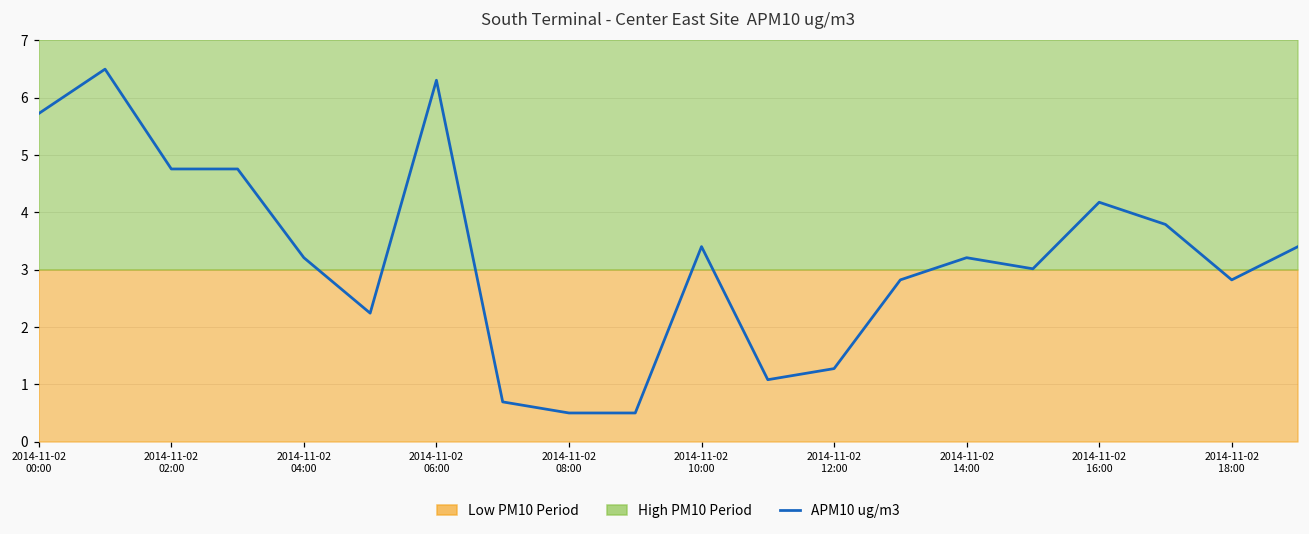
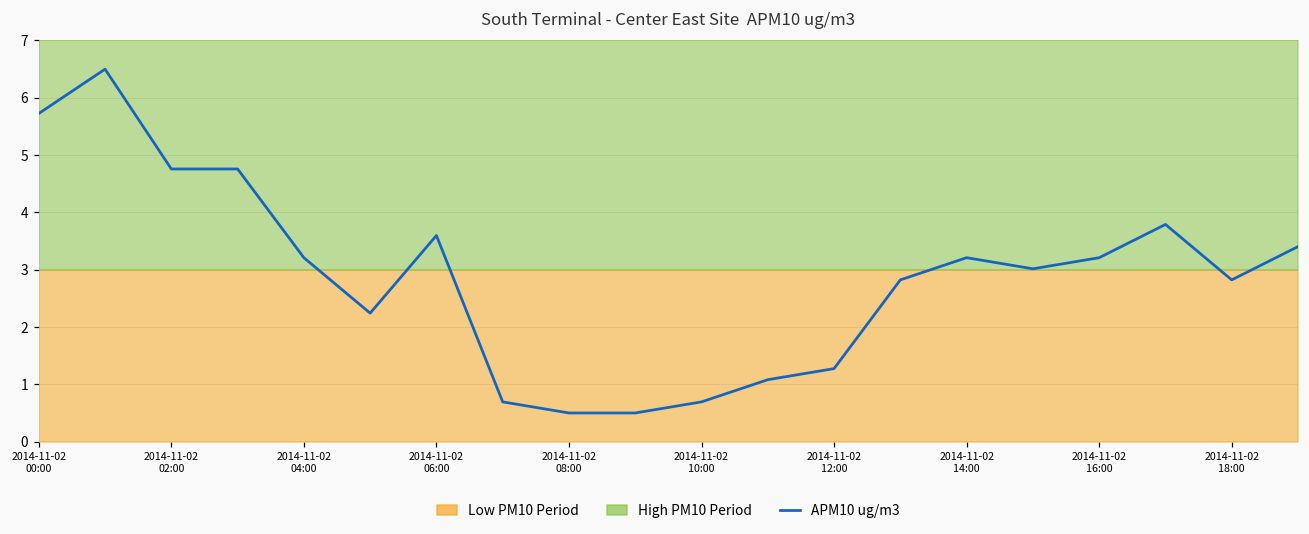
  {
    "APM10 ug/m3": {
      "2014-11-02 00:00": 5.7,
      "2014-11-02 02:00": 4.8,
      "2014-11-02 04:00": 3.2,
-     "2014-11-02 06:00": 6.3,
+     "2014-11-02 06:00": 3.6,
      "2014-11-02 08:00": 0.5,
-     "2014-11-02 10:00": 3.4,
+     "2014-11-02 10:00": 0.7,
      "2014-11-02 12:00": 1.3,
      "2014-11-02 14:00": 3.2,
-     "2014-11-02 16:00": 4.2,
+     "2014-11-02 16:00": 3.2,
      "2014-11-02 18:00": 2.8
    }
  }
